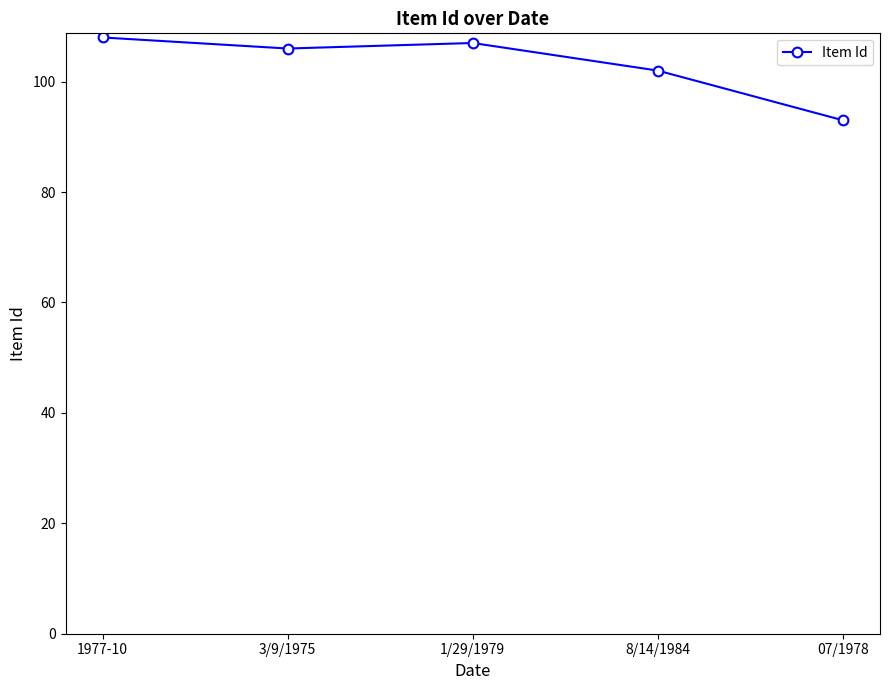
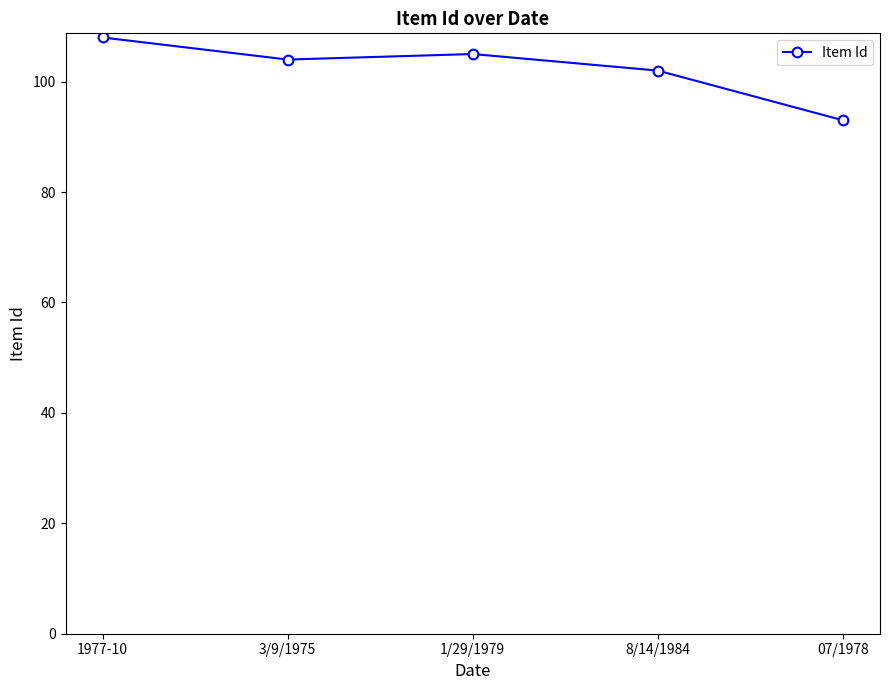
  {
    "1977-10": 108,
-   "3/9/1975": 106,
-   "1/29/1979": 107,
+   "3/9/1975": 104,
+   "1/29/1979": 105,
    "8/14/1984": 102,
    "07/1978": 93
  }
